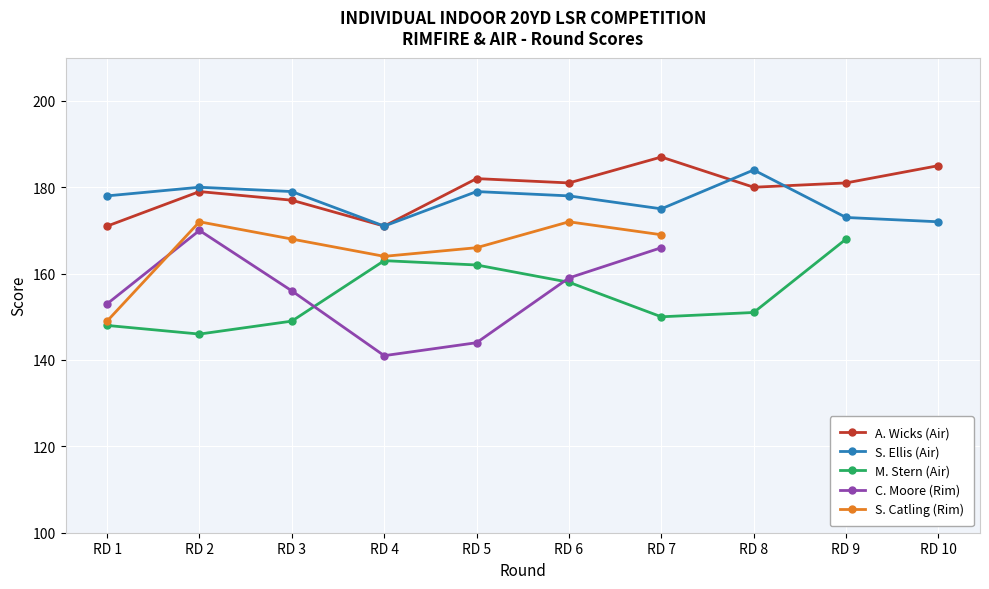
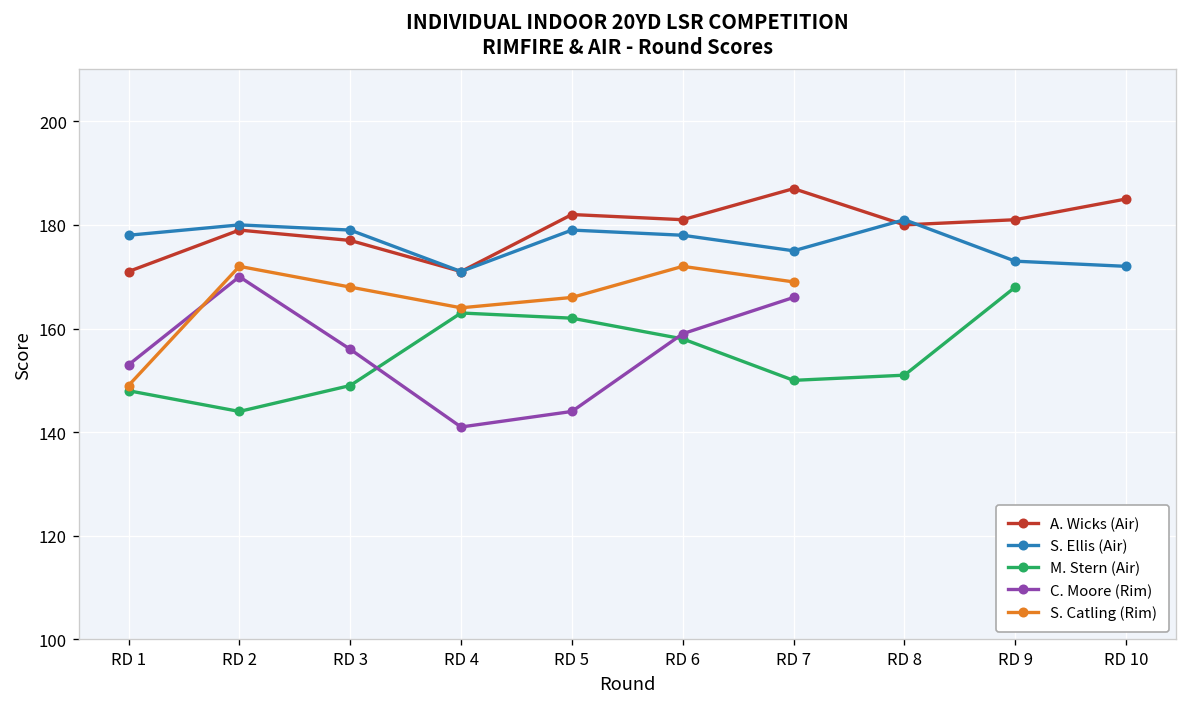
  {
    "A. Wicks (Air)": {
      "RD 1": 171,
      "RD 2": 179,
      "RD 3": 177,
      "RD 5": 182,
      "RD 6": 181,
      "RD 7": 187,
      "RD 8": 180,
      "RD 9": 181,
      "RD 10": 185
    },
    "S. Ellis (Air)": {
      "RD 1": 178,
      "RD 2": 180,
      "RD 3": 179,
      "RD 5": 179,
      "RD 6": 178,
      "RD 7": 175,
-     "RD 8": 184,
+     "RD 8": 181,
      "RD 9": 173,
      "RD 10": 172
    },
    "M. Stern (Air)": {
      "RD 1": 148,
-     "RD 2": 146,
+     "RD 2": 144,
      "RD 3": 149,
      "RD 4": 163,
      "RD 5": 162,
      "RD 6": 158,
      "RD 7": 150,
      "RD 8": 151,
      "RD 9": 168
    },
    "C. Moore (Rim)": {
      "RD 1": 153,
      "RD 2": 170,
      "RD 3": 156,
      "RD 4": 141,
      "RD 5": 144,
      "RD 6": 159,
      "RD 7": 166
    },
    "S. Catling (Rim)": {
      "RD 1": 149,
      "RD 2": 172,
      "RD 3": 168,
      "RD 4": 164,
      "RD 5": 166,
      "RD 6": 172,
      "RD 7": 169
    }
  }
